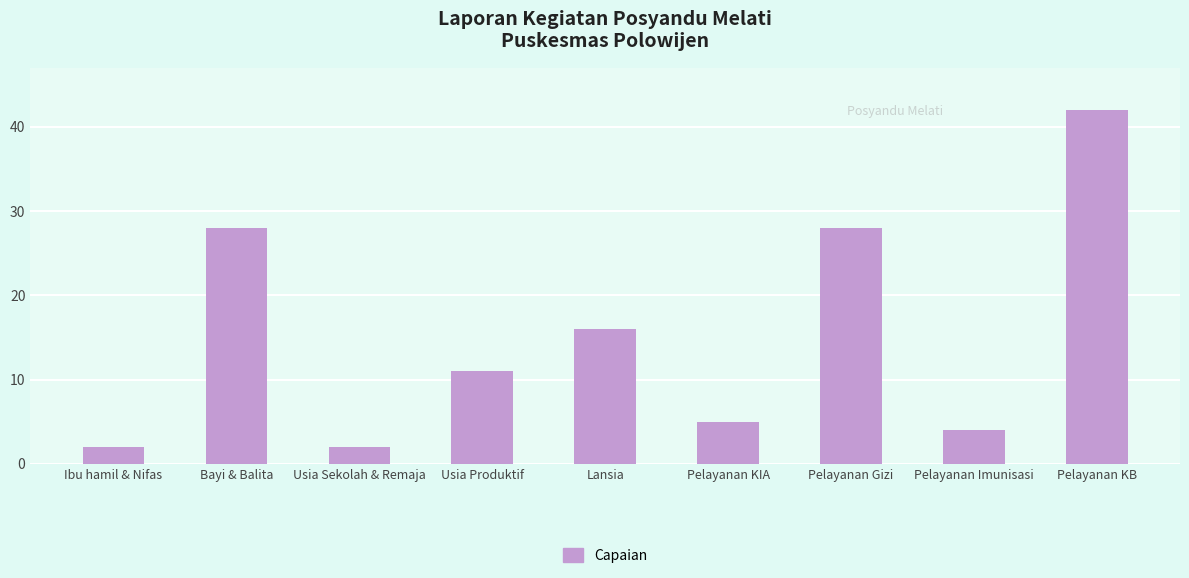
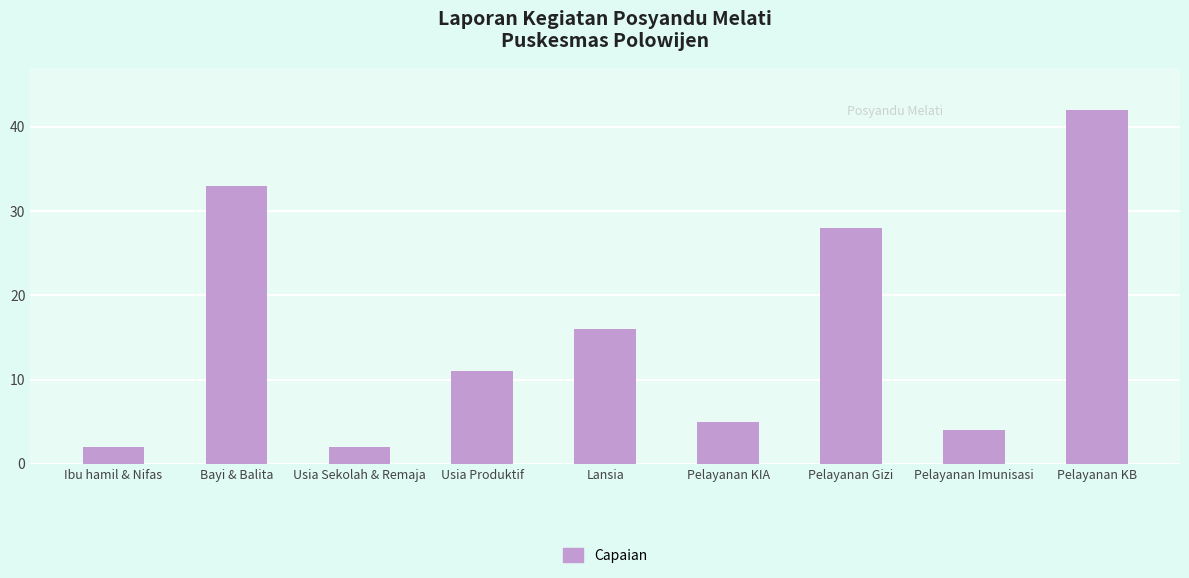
  {
    "Ibu hamil & Nifas": 2,
-   "Bayi & Balita": 28,
+   "Bayi & Balita": 33,
    "Usia Sekolah & Remaja": 2,
    "Usia Produktif": 11,
    "Lansia": 16,
    "Pelayanan KIA": 5,
    "Pelayanan Gizi": 28,
    "Pelayanan Imunisasi": 4,
    "Pelayanan KB": 42
  }
